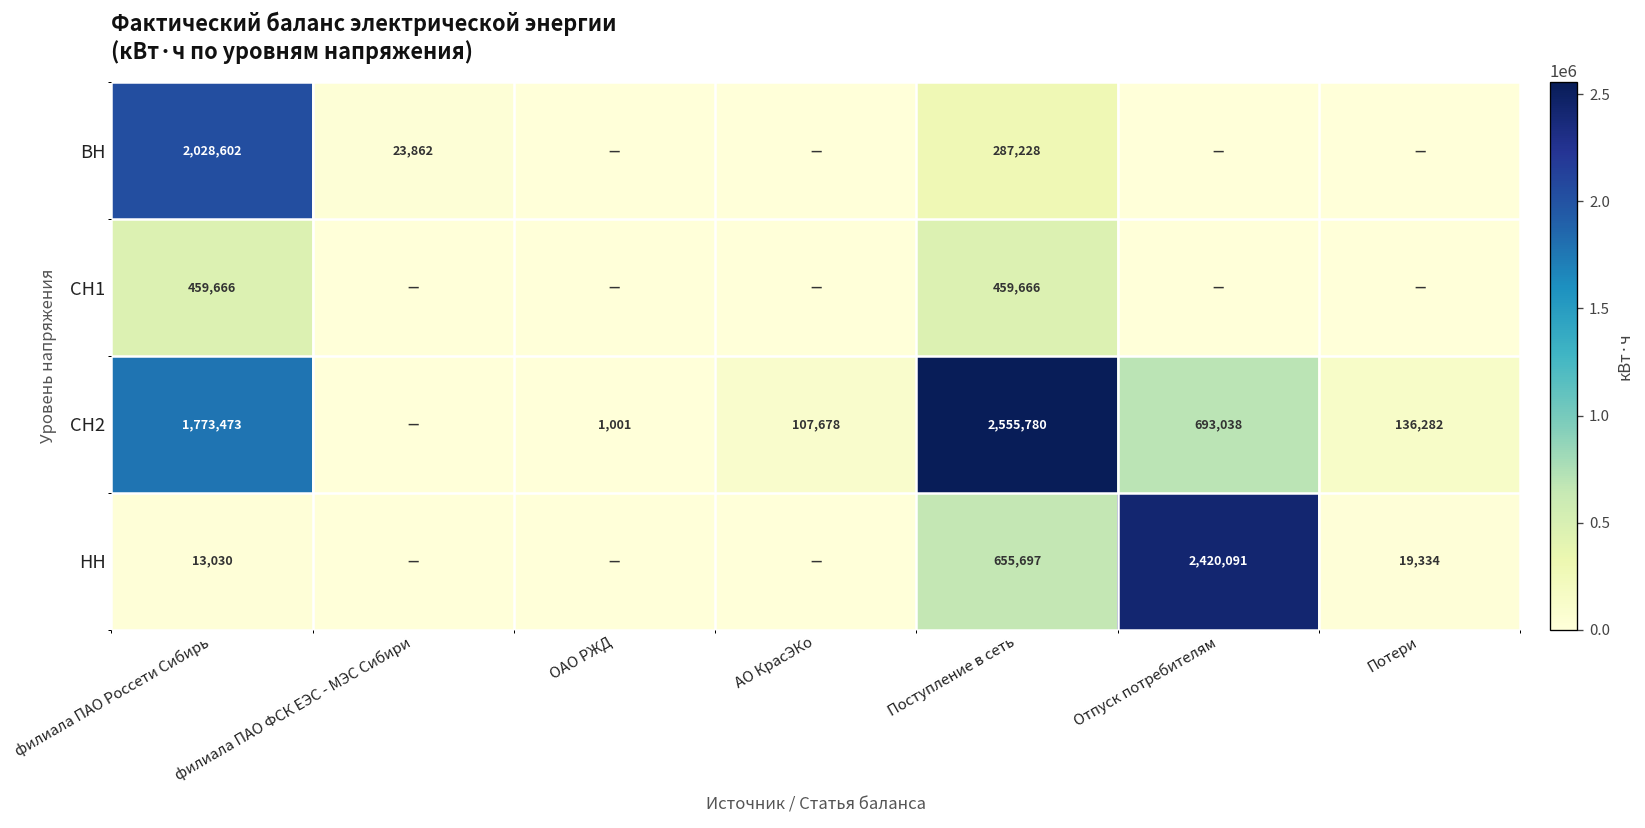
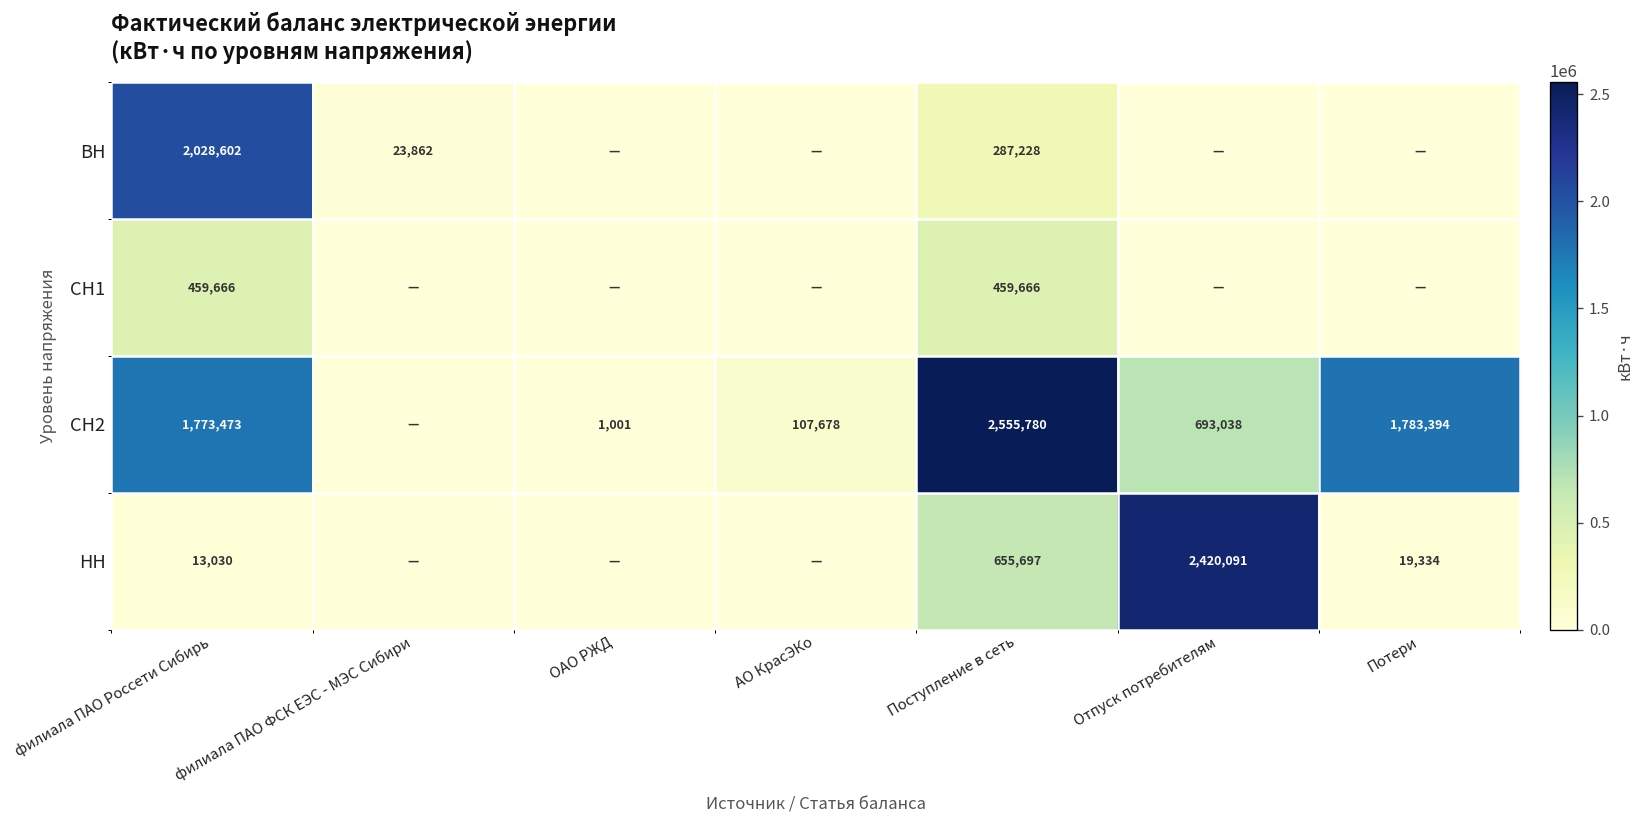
  {
    "ВН": {
      "филиала ПАО Россети Сибирь": "2,028,602",
      "филиала ПАО ФСК ЕЭС - МЭС Сибири": "23,862",
      "Поступление в сеть": "287,228"
    },
    "СН1": {
      "филиала ПАО Россети Сибирь": "459,666",
      "Поступление в сеть": "459,666"
    },
    "СН2": {
      "филиала ПАО Россети Сибирь": "1,773,473",
      "ОАО РЖД": "1,001",
      "АО КрасЭКо": "107,678",
      "Поступление в сеть": "2,555,780",
      "Отпуск потребителям": "693,038",
-     "Потери": "136,282"
+     "Потери": "1,783,394"
    },
    "НН": {
      "филиала ПАО Россети Сибирь": "13,030",
      "Поступление в сеть": "655,697",
      "Отпуск потребителям": "2,420,091",
      "Потери": "19,334"
    }
  }
